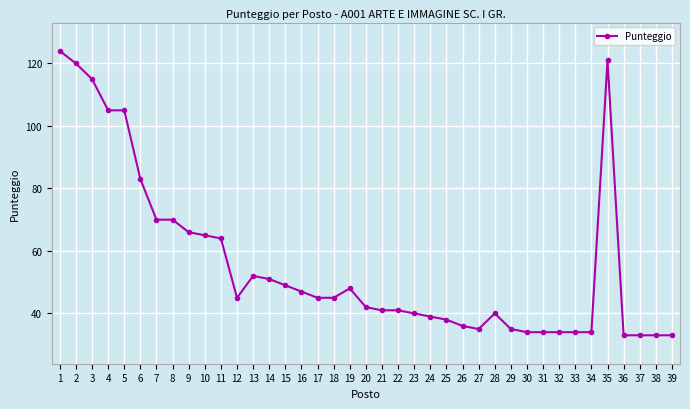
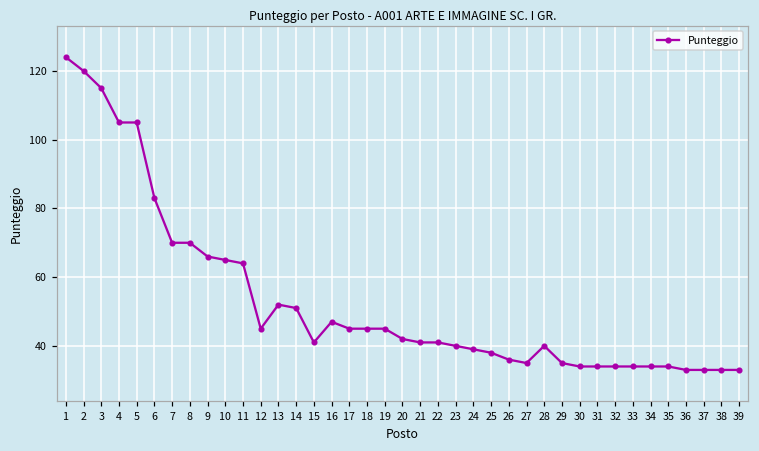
  {
    "1": 124,
    "2": 120,
    "3": 115,
    "4": 105,
    "5": 105,
    "6": 83,
    "7": 70,
    "8": 70,
    "9": 66,
    "10": 65,
    "11": 64,
    "12": 45,
    "13": 52,
    "14": 51,
-   "15": 49,
+   "15": 41,
    "16": 47,
    "17": 45,
    "18": 45,
-   "19": 48,
+   "19": 45,
    "20": 42,
    "21": 41,
    "22": 41,
    "23": 40,
    "24": 39,
    "25": 38,
    "26": 36,
    "27": 35,
    "28": 40,
    "29": 35,
    "30": 34,
    "31": 34,
    "32": 34,
    "33": 34,
    "34": 34,
-   "35": 121,
+   "35": 34,
    "36": 33,
    "37": 33,
    "38": 33,
    "39": 33
  }
